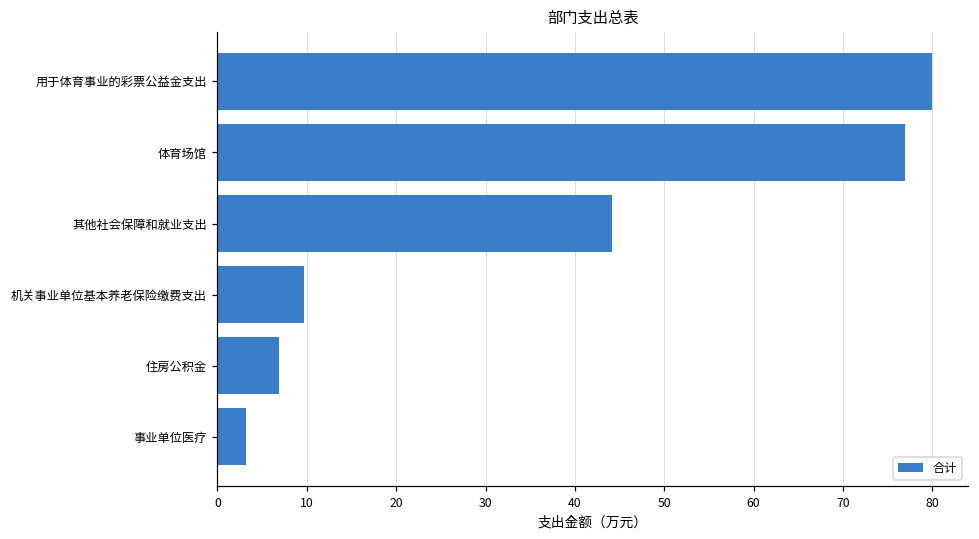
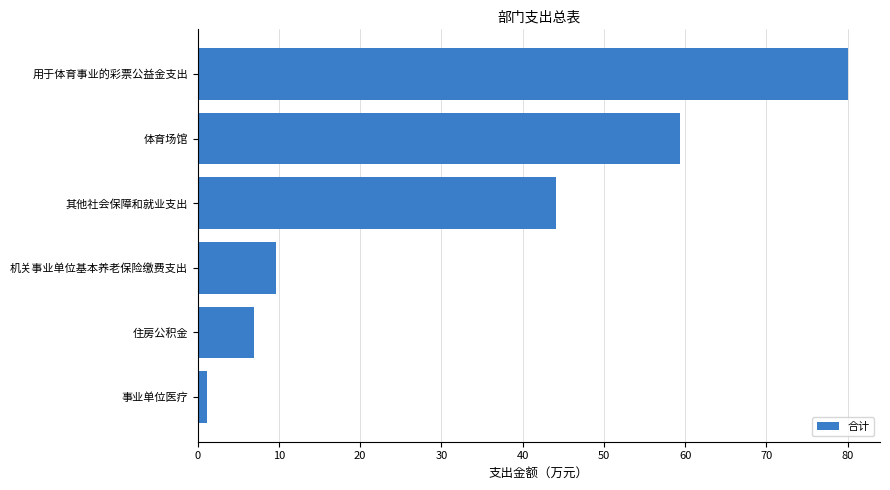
  {
    "用于体育事业的彩票公益金支出": 80,
-   "体育场馆": 77,
+   "体育场馆": 59,
    "其他社会保障和就业支出": 44,
    "机关事业单位基本养老保险缴费支出": 10,
    "住房公积金": 7,
-   "事业单位医疗": 3
+   "事业单位医疗": 1
  }
